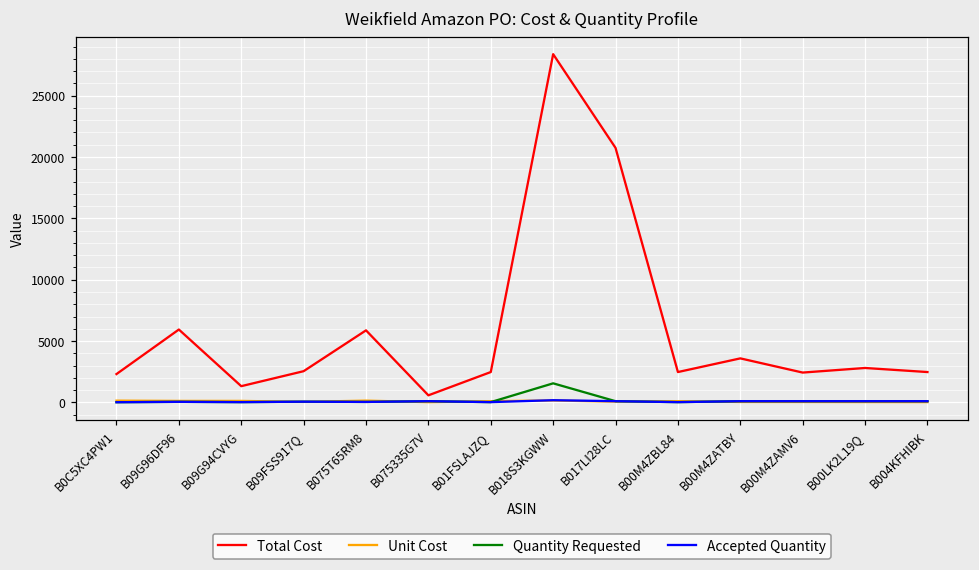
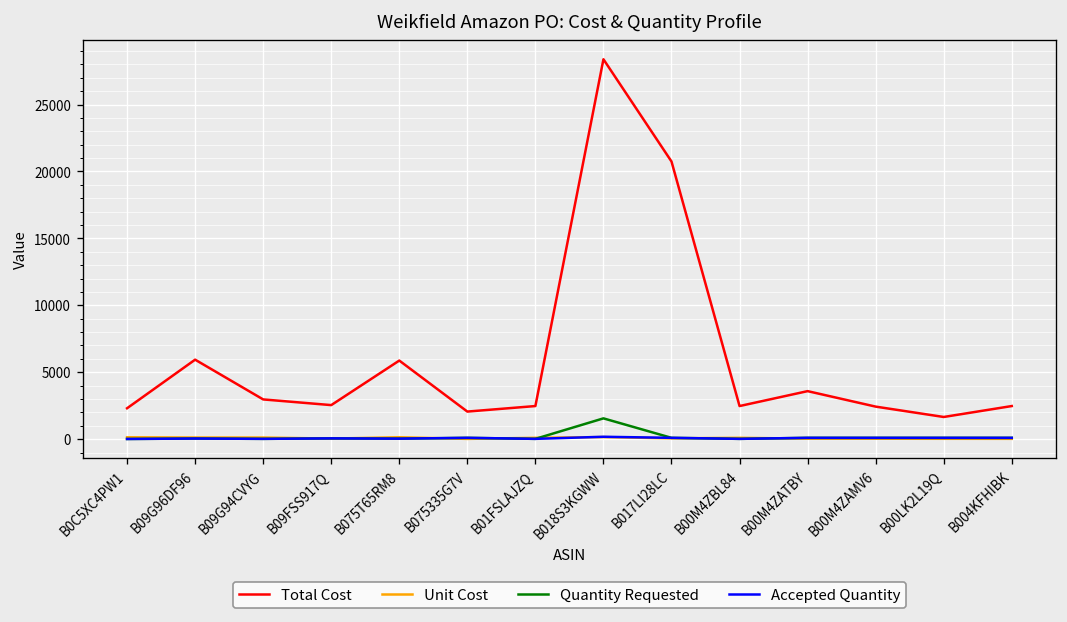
  {
    "Total Cost": {
      "B0C5XC4PW1": 2300,
      "B09G96DF96": 5900,
-     "B09G94CVYG": 1300,
+     "B09G94CVYG": 3000,
      "B09FSS917Q": 2500,
      "B075T65RM8": 5900,
-     "B075335G7V": 600,
+     "B075335G7V": 2100,
      "B01FSLAJZQ": 2500,
      "B018S3KGWW": 28400,
      "B017LI28LC": 20700,
      "B00M4ZBL84": 2500,
      "B00M4ZATBY": 3600,
      "B00M4ZAMV6": 2400,
-     "B00LK2L19Q": 2800,
+     "B00LK2L19Q": 1700,
      "B004KFHIBK": 2500
    },
    "Quantity Requested": {
      "B018S3KGWW": 1600
    }
  }
